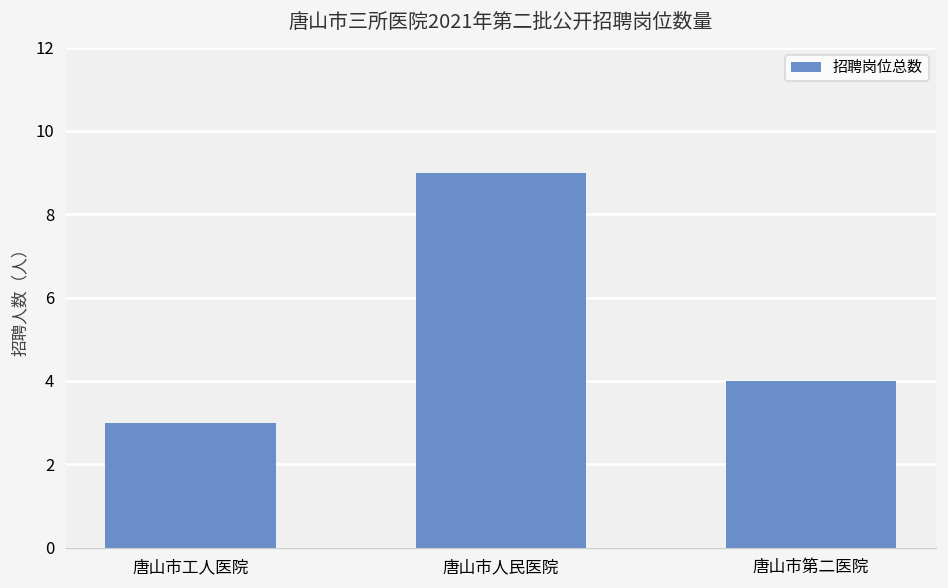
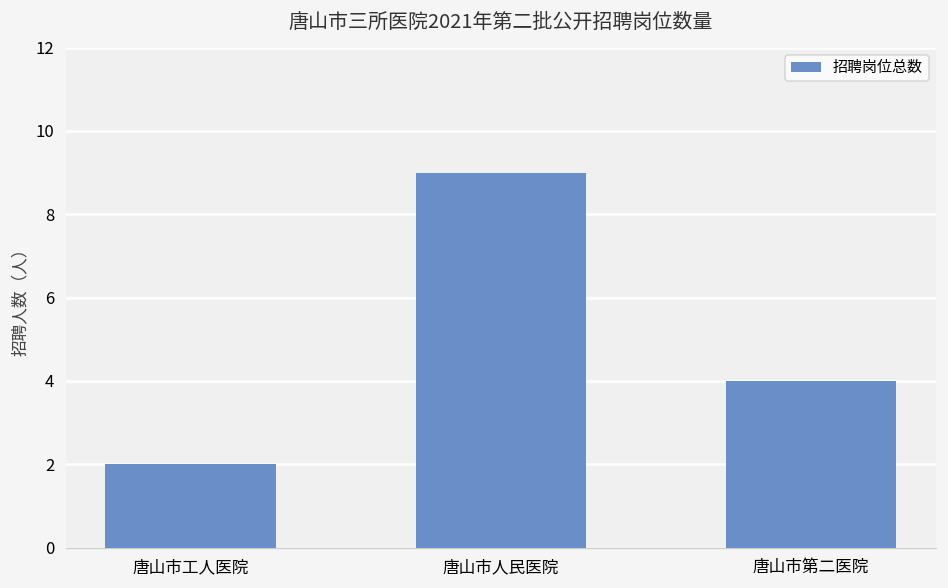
  {
-   "唐山市工人医院": 3,
+   "唐山市工人医院": 2,
    "唐山市人民医院": 9,
    "唐山市第二医院": 4
  }
